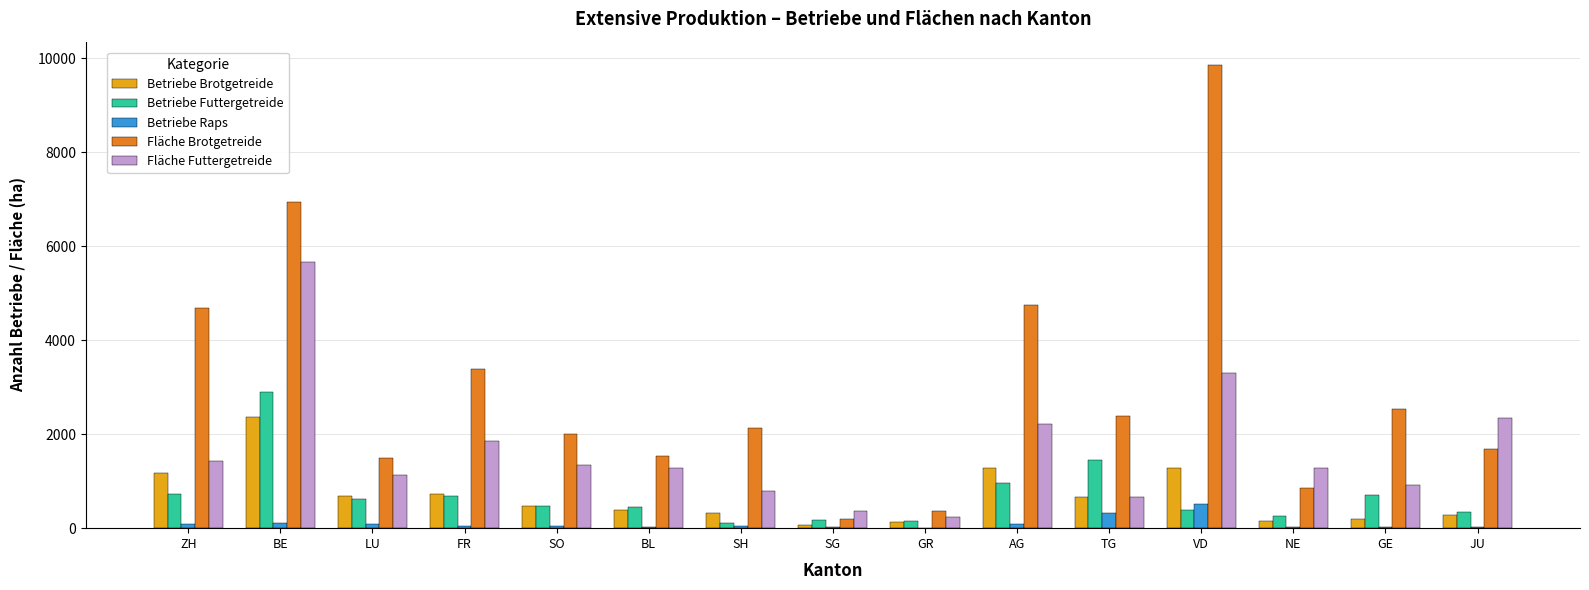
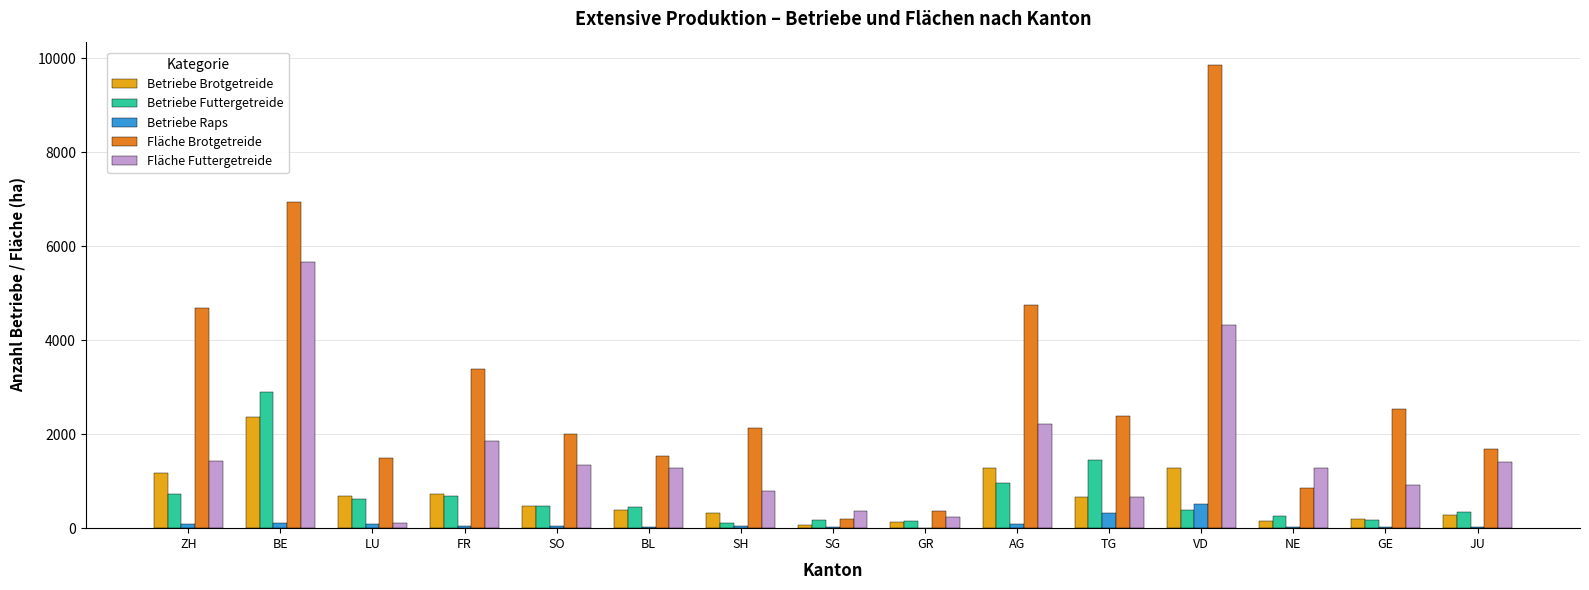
  {
    "Betriebe Futtergetreide": {
      "ZH": 700,
      "BE": 2900,
      "LU": 600,
      "FR": 700,
      "SO": 500,
      "BL": 400,
      "SH": 100,
      "SG": 200,
      "GR": 100,
      "AG": 1000,
      "TG": 1400,
      "VD": 400,
      "NE": 300,
-     "GE": 700,
+     "GE": 200,
      "JU": 300
    },
    "Betriebe Raps": {
      "ZH": 100,
      "BE": 100,
      "LU": 100,
      "FR": 100,
      "AG": 100,
      "TG": 300,
      "VD": 500
    },
    "Fläche Futtergetreide": {
      "ZH": 1400,
      "BE": 5700,
-     "LU": 1100,
+     "LU": 100,
      "FR": 1900,
      "SO": 1300,
      "BL": 1300,
      "SH": 800,
      "SG": 400,
      "GR": 200,
      "AG": 2200,
      "TG": 700,
-     "VD": 3300,
+     "VD": 4300,
      "NE": 1300,
      "GE": 900,
-     "JU": 2400
+     "JU": 1400
    }
  }
